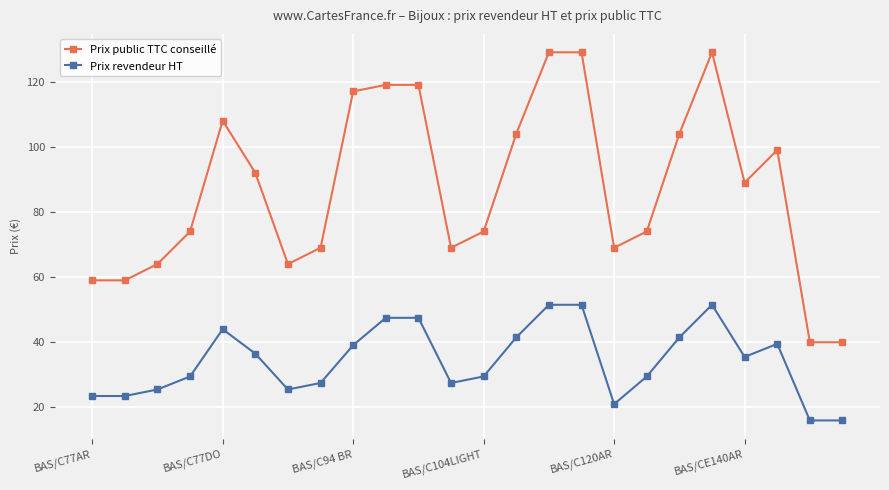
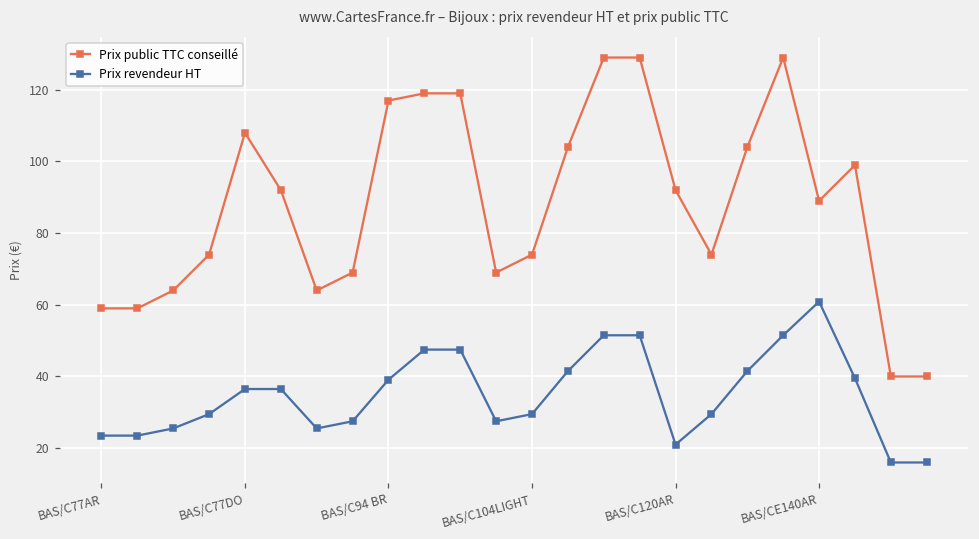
  {
    "Prix public TTC conseillé": {
      "BAS/C77AR": 59,
      "BAS/C77DO": 108,
      "BAS/C94 BR": 117,
      "BAS/C104LIGHT": 74,
-     "BAS/C120AR": 69,
+     "BAS/C120AR": 92,
      "BAS/CE140AR": 89
    },
    "Prix revendeur HT": {
      "BAS/C77AR": 24,
-     "BAS/C77DO": 44,
+     "BAS/C77DO": 37,
      "BAS/C94 BR": 39,
      "BAS/C104LIGHT": 30,
      "BAS/C120AR": 21,
-     "BAS/CE140AR": 36
+     "BAS/CE140AR": 61
    }
  }
